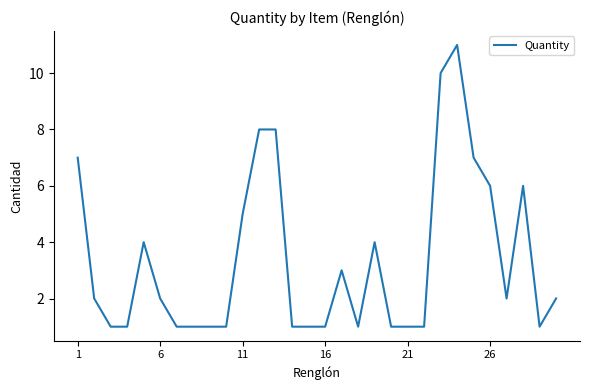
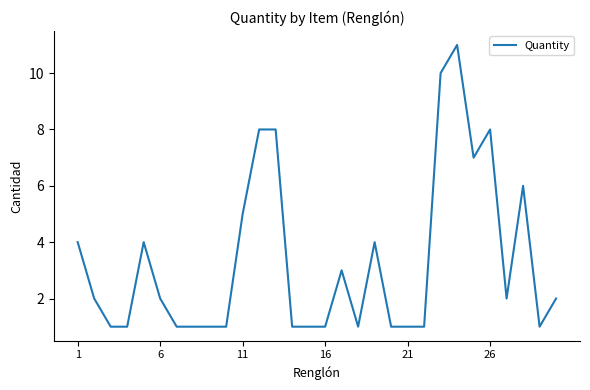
  {
-   "1": 7,
+   "1": 4,
    "6": 2,
    "11": 5,
    "16": 1,
    "21": 1,
-   "26": 6
+   "26": 8
  }
